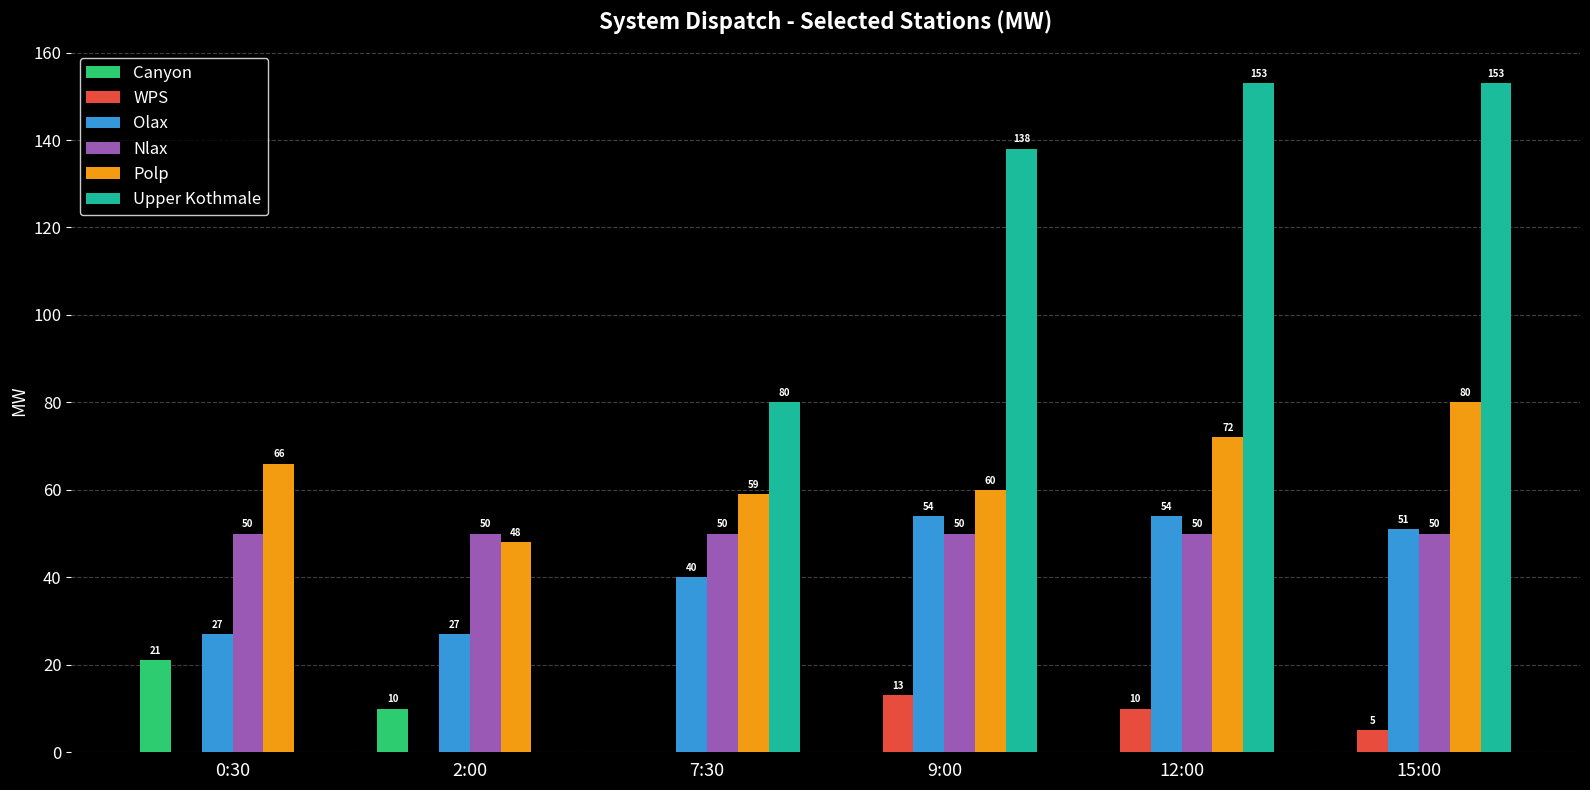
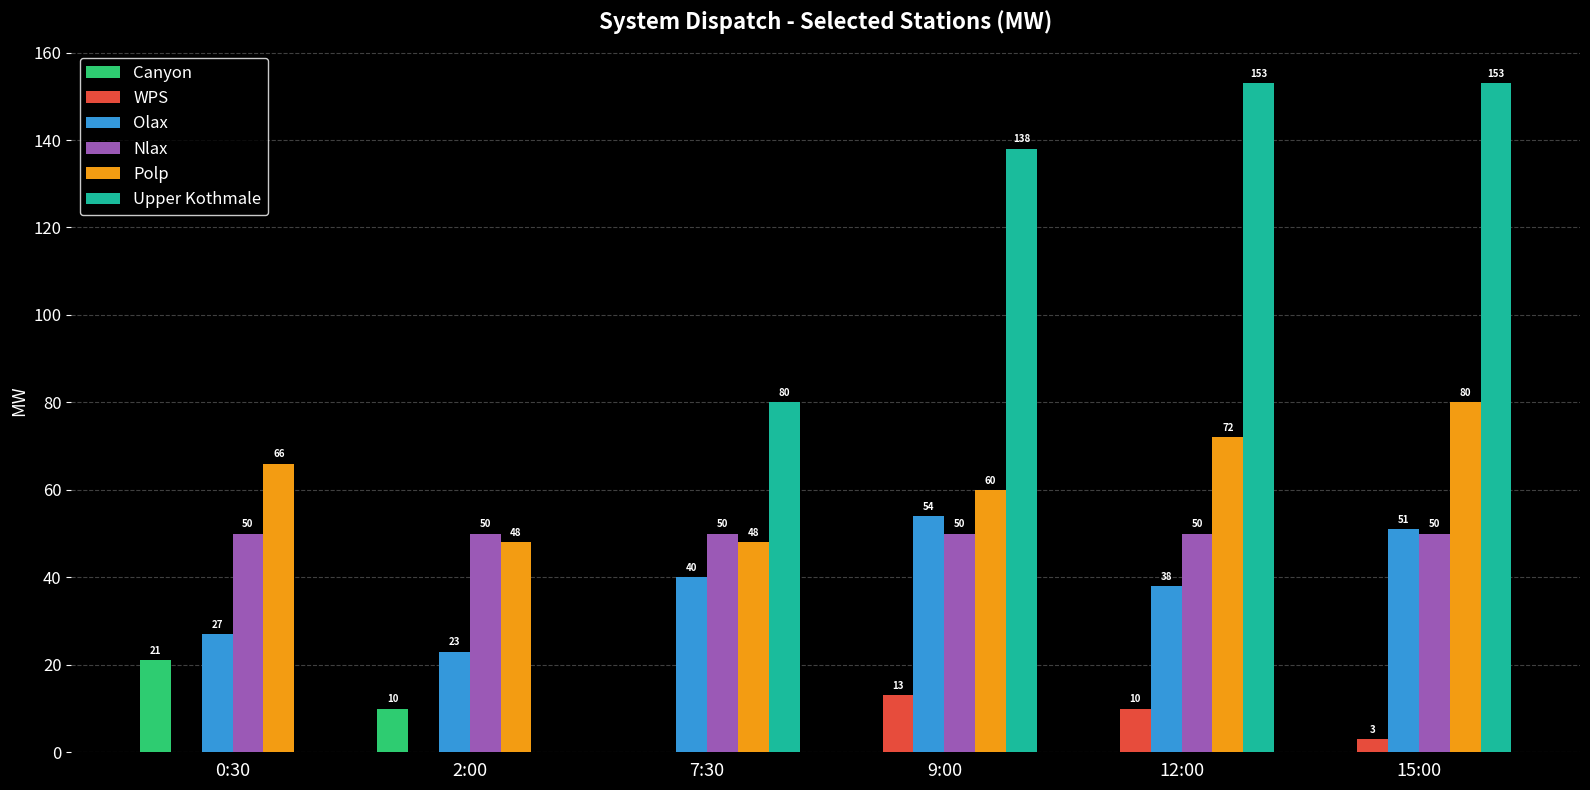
  {
    "WPS": {
      "9:00": 13,
      "12:00": 10,
-     "15:00": 5
+     "15:00": 3
    },
    "Olax": {
      "0:30": 27,
-     "2:00": 27,
+     "2:00": 23,
      "7:30": 40,
      "9:00": 54,
-     "12:00": 54,
+     "12:00": 38,
      "15:00": 51
    },
    "Nlax": {
      "0:30": 50,
      "2:00": 50,
      "7:30": 50,
      "9:00": 50,
      "12:00": 50,
      "15:00": 50
    },
    "Polp": {
      "0:30": 66,
      "2:00": 48,
-     "7:30": 59,
+     "7:30": 48,
      "9:00": 60,
      "12:00": 72,
      "15:00": 80
    }
  }
